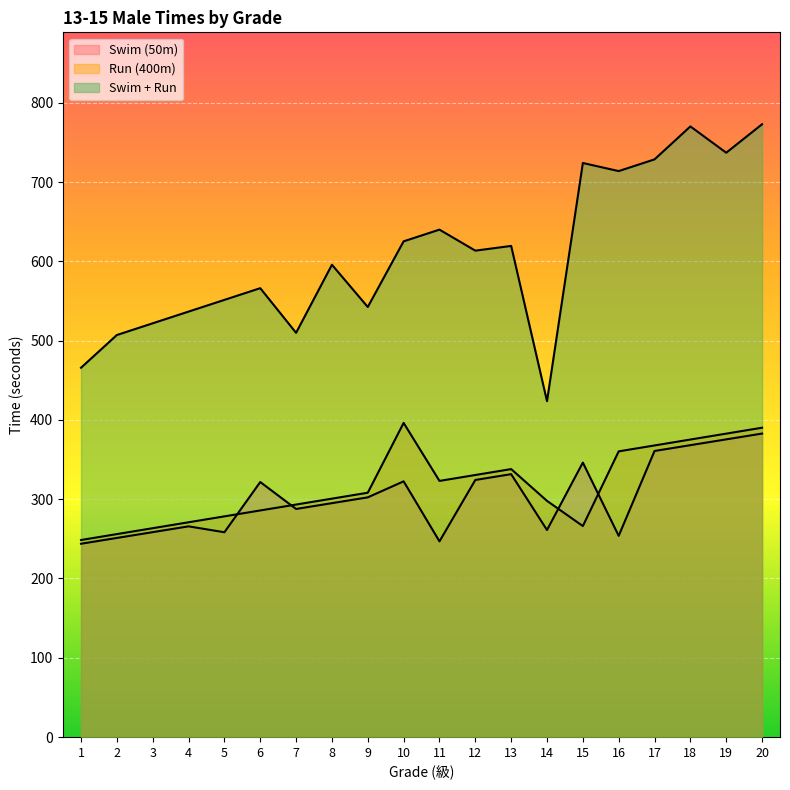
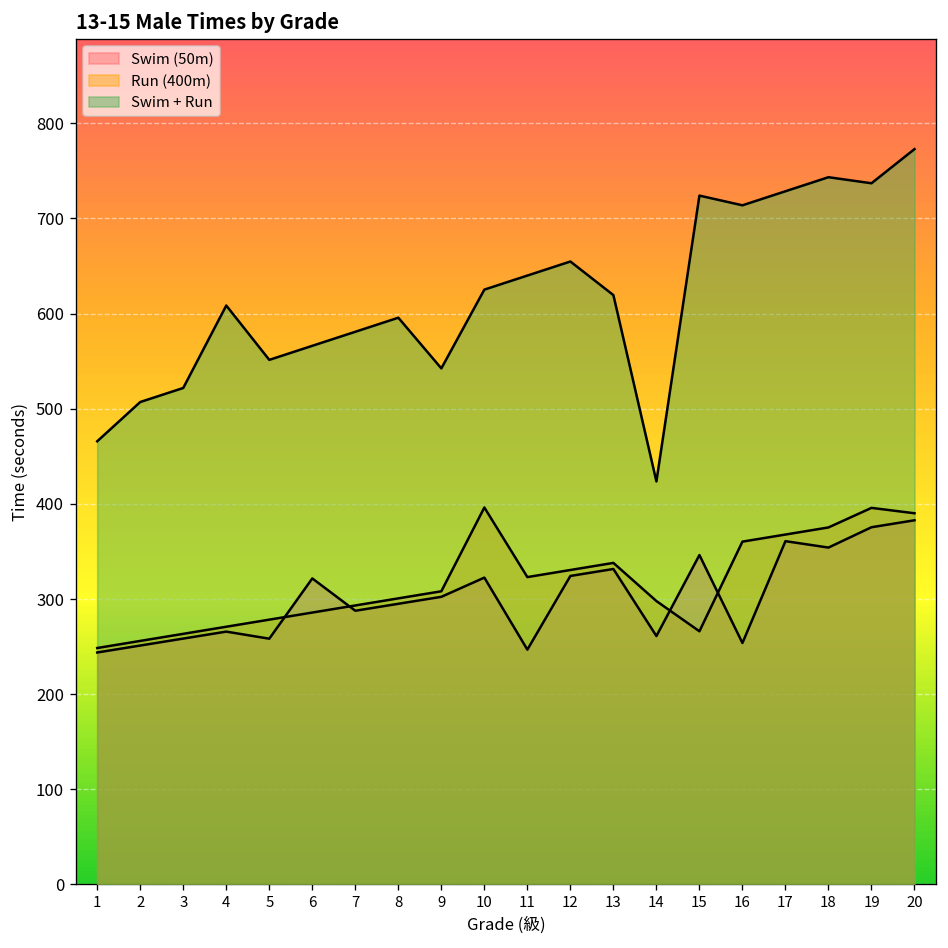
  {
    "Swim (50m)": {
      "1": 240,
      "2": 250,
      "3": 260,
      "4": 270,
      "5": 260,
      "6": 320,
      "7": 290,
      "8": 290,
      "9": 300,
      "10": 320,
      "11": 250,
      "12": 320,
      "13": 330,
      "14": 260,
      "15": 350,
      "16": 250,
      "17": 360,
-     "18": 370,
+     "18": 350,
      "19": 380,
      "20": 380
    },
    "Run (400m)": {
      "1": 250,
      "2": 260,
      "3": 260,
      "4": 270,
      "5": 280,
      "6": 290,
      "7": 290,
      "8": 300,
      "9": 310,
      "10": 400,
      "11": 320,
      "12": 330,
      "13": 340,
      "14": 300,
      "15": 270,
      "16": 360,
      "17": 370,
      "18": 380,
-     "19": 380,
+     "19": 400,
      "20": 390
    },
    "Swim + Run": {
      "1": 470,
      "2": 510,
      "3": 520,
-     "4": 540,
+     "4": 610,
      "5": 550,
      "6": 570,
-     "7": 510,
+     "7": 580,
      "8": 600,
      "9": 540,
      "10": 630,
      "11": 640,
-     "12": 610,
+     "12": 650,
      "13": 620,
      "14": 420,
      "15": 720,
      "16": 710,
      "17": 730,
-     "18": 770,
+     "18": 740,
      "19": 740,
      "20": 770
    }
  }
